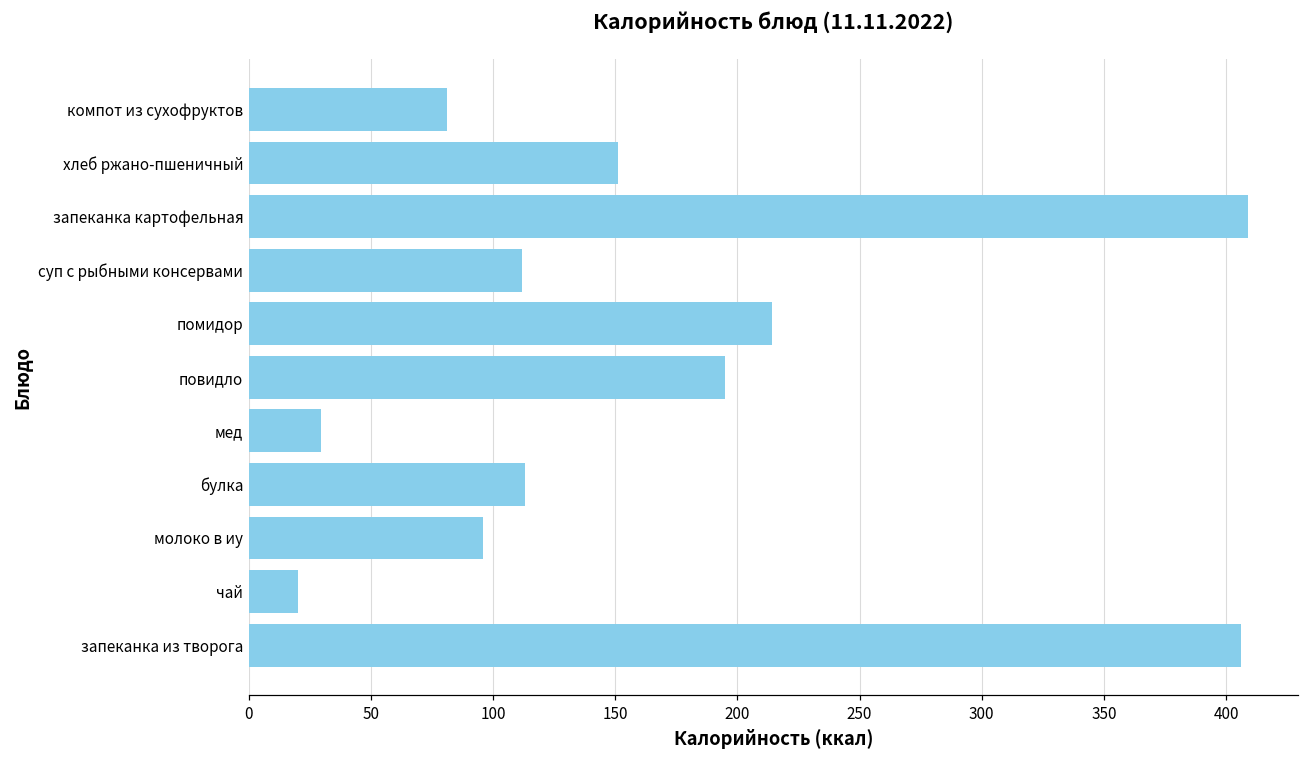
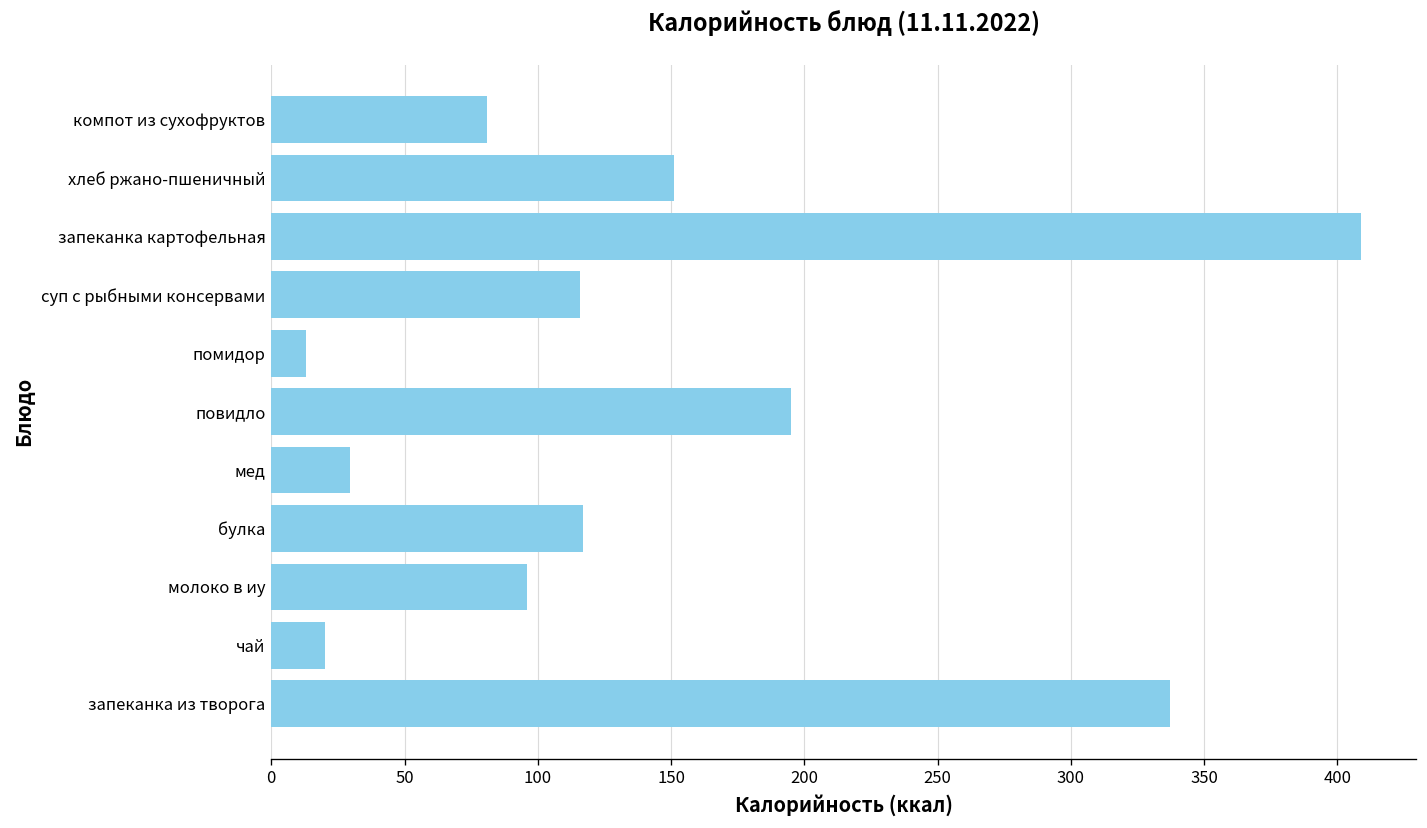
  {
    "компот из сухофруктов": 81,
    "хлеб ржано-пшеничный": 151,
    "запеканка картофельная": 409,
-   "суп с рыбными консервами": 112,
-   "помидор": 214,
+   "суп с рыбными консервами": 116,
+   "помидор": 13,
    "повидло": 195,
    "мед": 30,
-   "булка": 113,
+   "булка": 117,
    "молоко в иу": 96,
    "чай": 20,
-   "запеканка из творога": 406
+   "запеканка из творога": 337
  }
